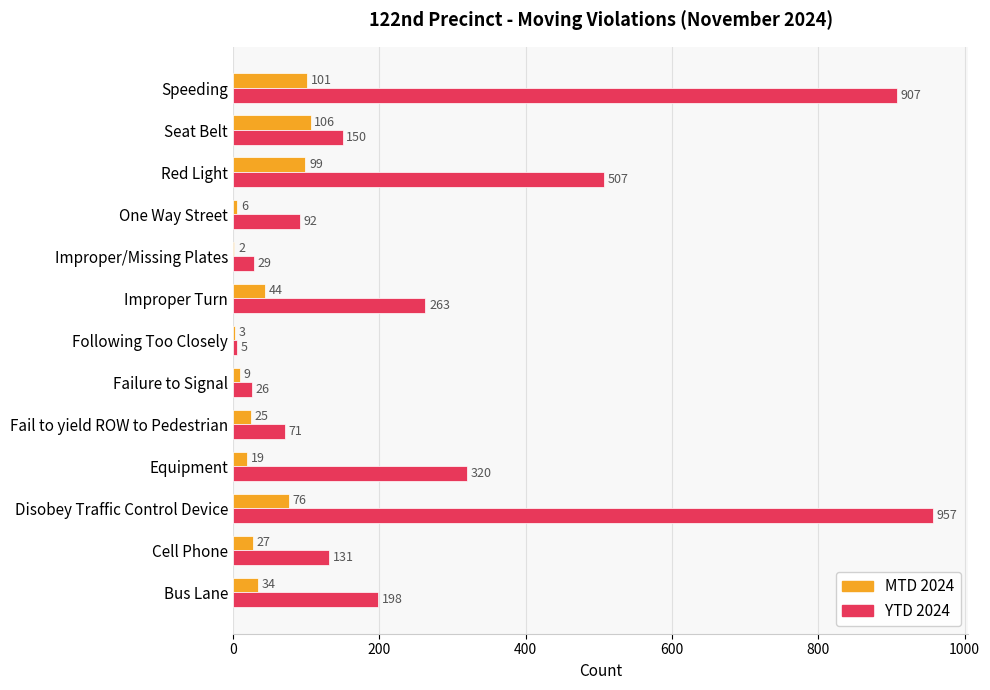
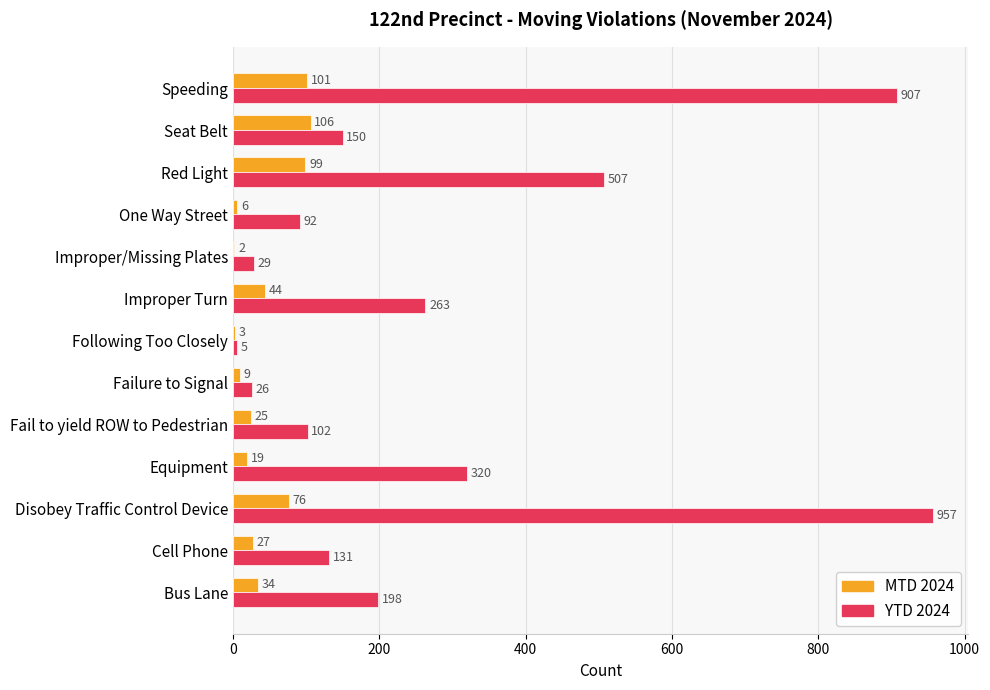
  {
    "MTD 2024": {
      "Speeding": 101,
      "Seat Belt": 106,
      "Red Light": 99,
      "One Way Street": 6,
      "Improper/Missing Plates": 2,
      "Improper Turn": 44,
      "Following Too Closely": 3,
      "Failure to Signal": 9,
      "Fail to yield ROW to Pedestrian": 25,
      "Equipment": 19,
      "Disobey Traffic Control Device": 76,
      "Cell Phone": 27,
      "Bus Lane": 34
    },
    "YTD 2024": {
      "Speeding": 907,
      "Seat Belt": 150,
      "Red Light": 507,
      "One Way Street": 92,
      "Improper/Missing Plates": 29,
      "Improper Turn": 263,
      "Following Too Closely": 5,
      "Failure to Signal": 26,
-     "Fail to yield ROW to Pedestrian": 71,
+     "Fail to yield ROW to Pedestrian": 102,
      "Equipment": 320,
      "Disobey Traffic Control Device": 957,
      "Cell Phone": 131,
      "Bus Lane": 198
    }
  }
